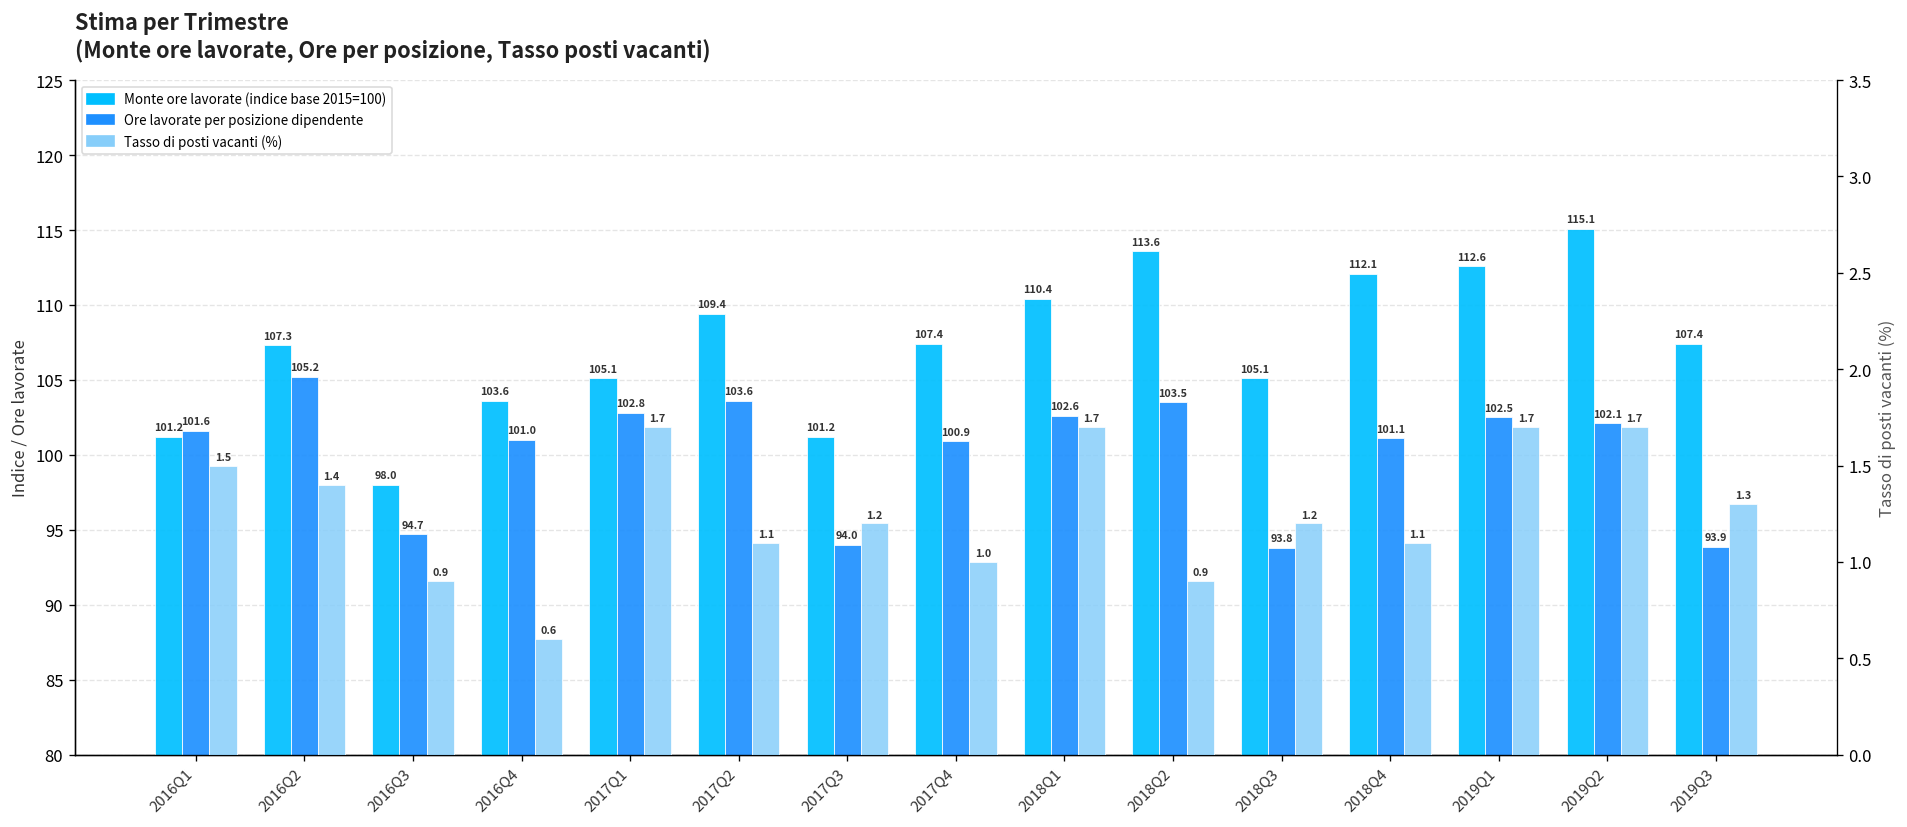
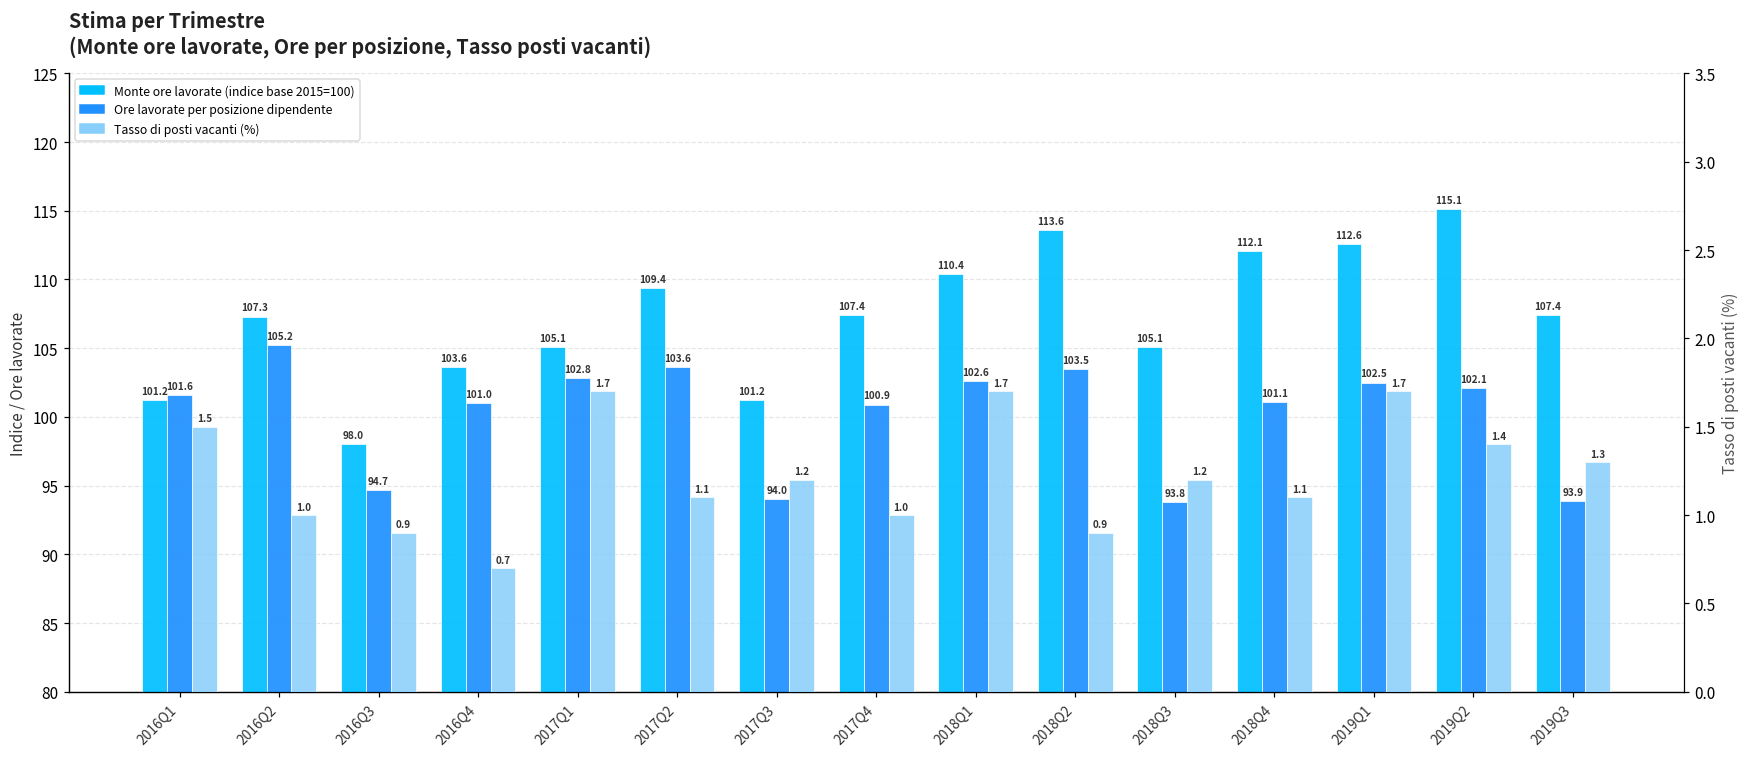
  {
    "Tasso di posti vacanti (%)": {
      "2016Q1": 1.5,
-     "2016Q2": 1.4,
+     "2016Q2": 1.0,
      "2016Q3": 0.9,
-     "2016Q4": 0.6,
+     "2016Q4": 0.7,
      "2017Q1": 1.7,
      "2017Q2": 1.1,
      "2017Q3": 1.2,
      "2017Q4": 1.0,
      "2018Q1": 1.7,
      "2018Q2": 0.9,
      "2018Q3": 1.2,
      "2018Q4": 1.1,
      "2019Q1": 1.7,
-     "2019Q2": 1.7,
+     "2019Q2": 1.4,
      "2019Q3": 1.3
    }
  }
